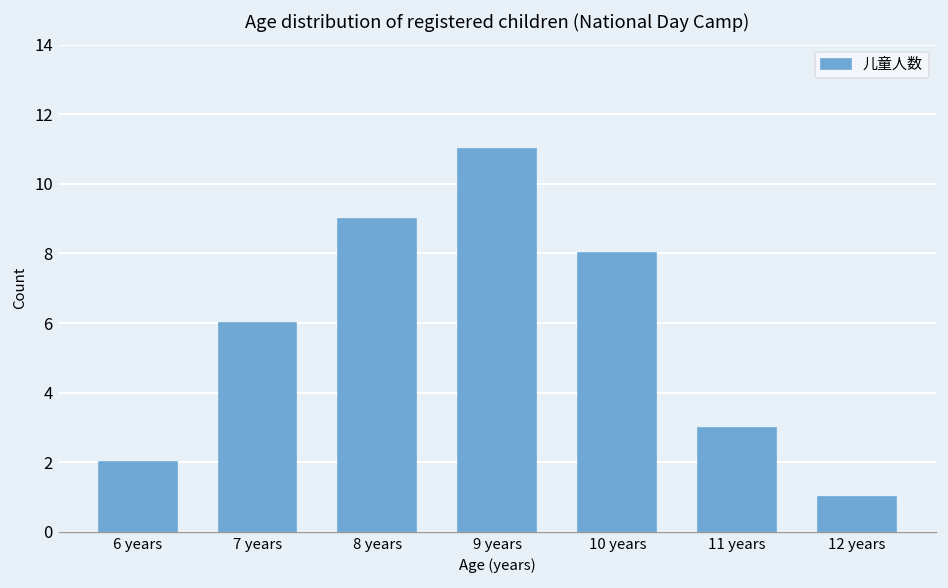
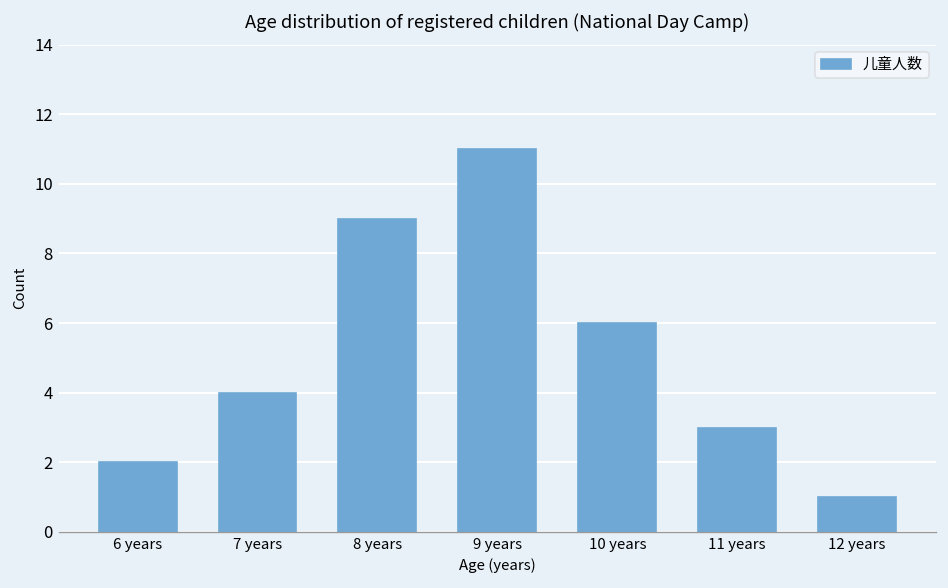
  {
    "6 years": 2,
-   "7 years": 6,
+   "7 years": 4,
    "8 years": 9,
    "9 years": 11,
-   "10 years": 8,
+   "10 years": 6,
    "11 years": 3,
    "12 years": 1
  }
